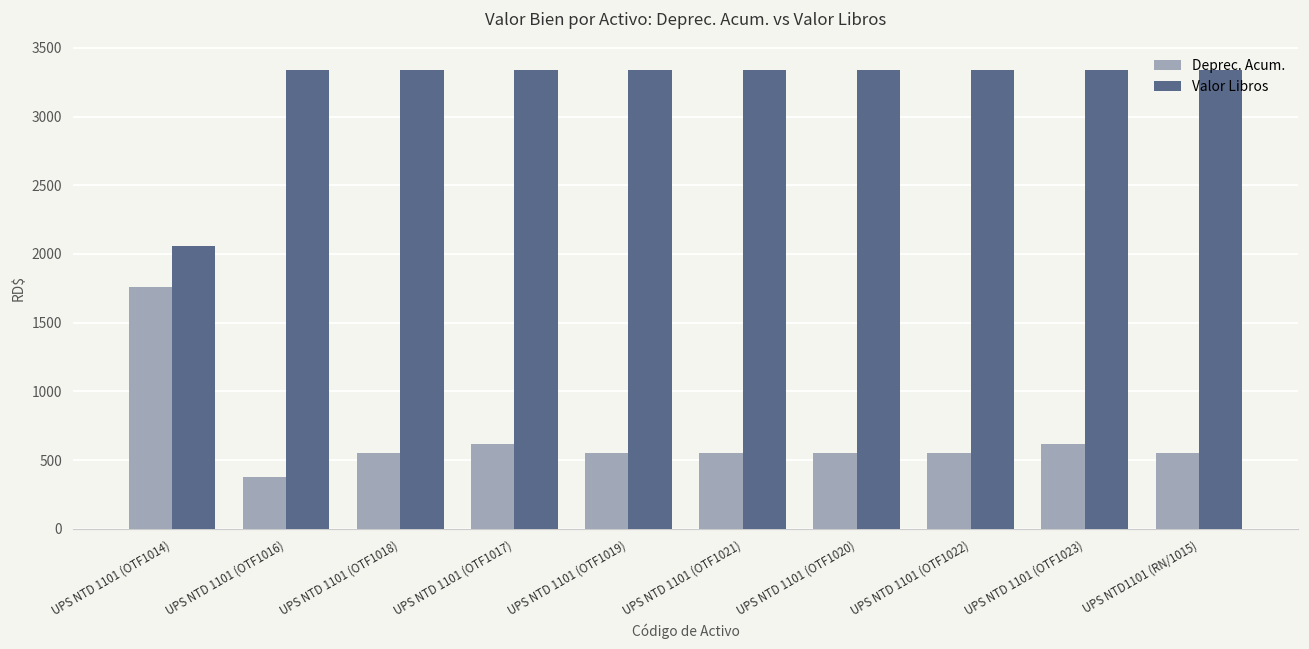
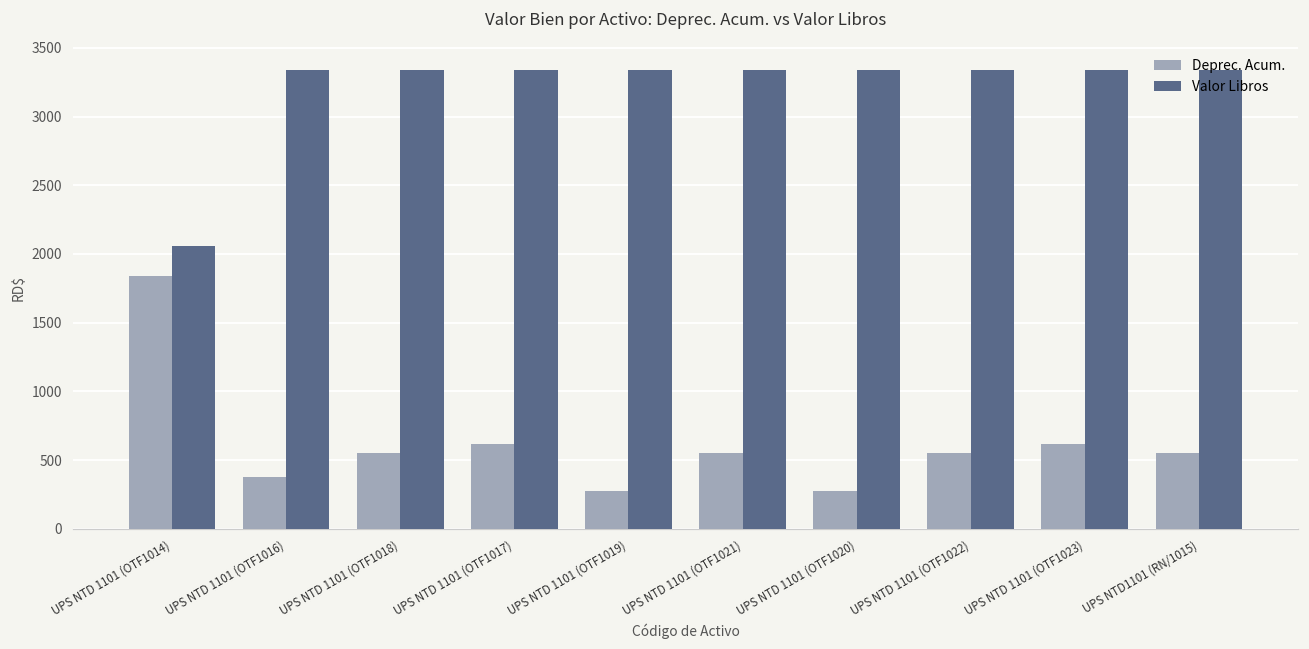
  {
    "Deprec. Acum.": {
-     "UPS NTD 1101 (OTF1014)": 1760,
+     "UPS NTD 1101 (OTF1014)": 1840,
      "UPS NTD 1101 (OTF1016)": 380,
      "UPS NTD 1101 (OTF1018)": 550,
      "UPS NTD 1101 (OTF1017)": 620,
-     "UPS NTD 1101 (OTF1019)": 550,
+     "UPS NTD 1101 (OTF1019)": 270,
      "UPS NTD 1101 (OTF1021)": 550,
-     "UPS NTD 1101 (OTF1020)": 550,
+     "UPS NTD 1101 (OTF1020)": 270,
      "UPS NTD 1101 (OTF1022)": 550,
      "UPS NTD 1101 (OTF1023)": 620,
      "UPS NTD1101 (RN/1015)": 550
    },
    "Valor Libros": {
      "UPS NTD 1101 (OTF1014)": 2050,
      "UPS NTD 1101 (OTF1016)": 3340,
      "UPS NTD 1101 (OTF1018)": 3340,
      "UPS NTD 1101 (OTF1017)": 3340,
      "UPS NTD 1101 (OTF1019)": 3340,
      "UPS NTD 1101 (OTF1021)": 3340,
      "UPS NTD 1101 (OTF1020)": 3340,
      "UPS NTD 1101 (OTF1022)": 3340,
      "UPS NTD 1101 (OTF1023)": 3340,
      "UPS NTD1101 (RN/1015)": 3340
    }
  }
